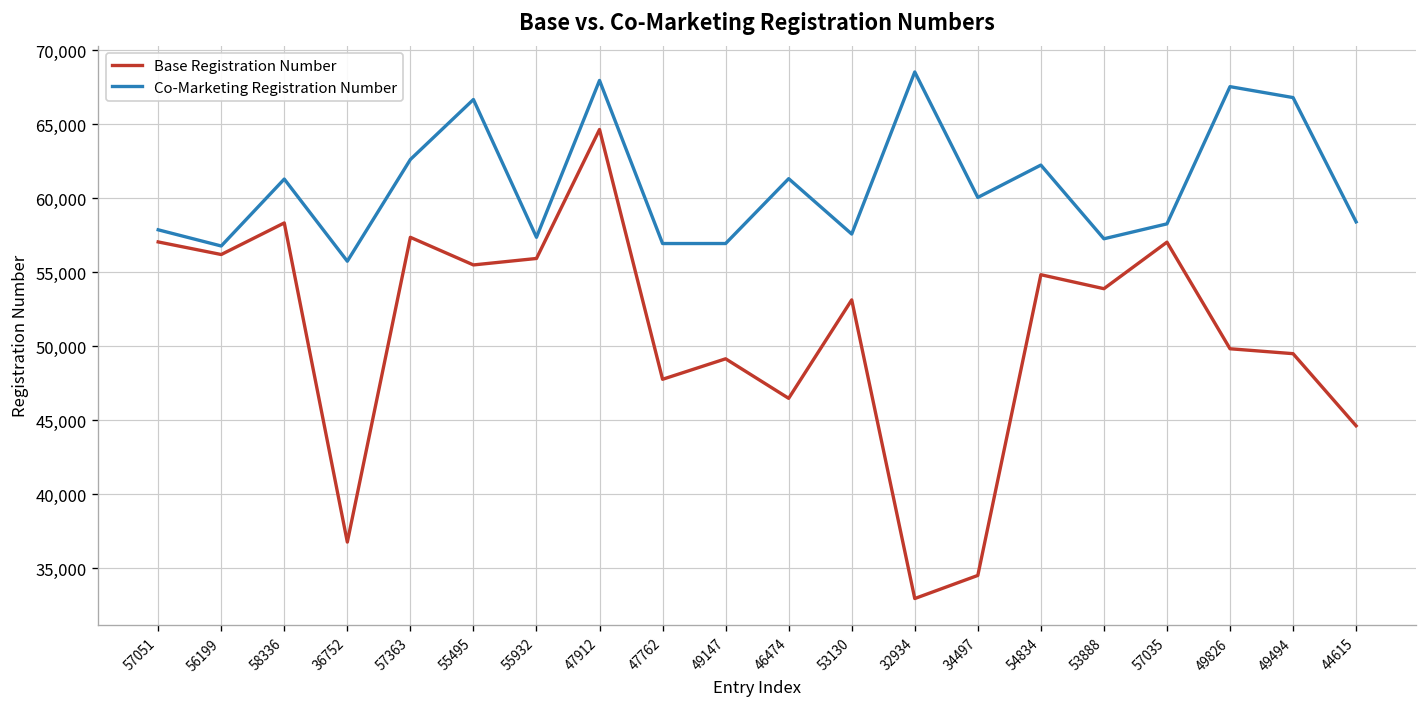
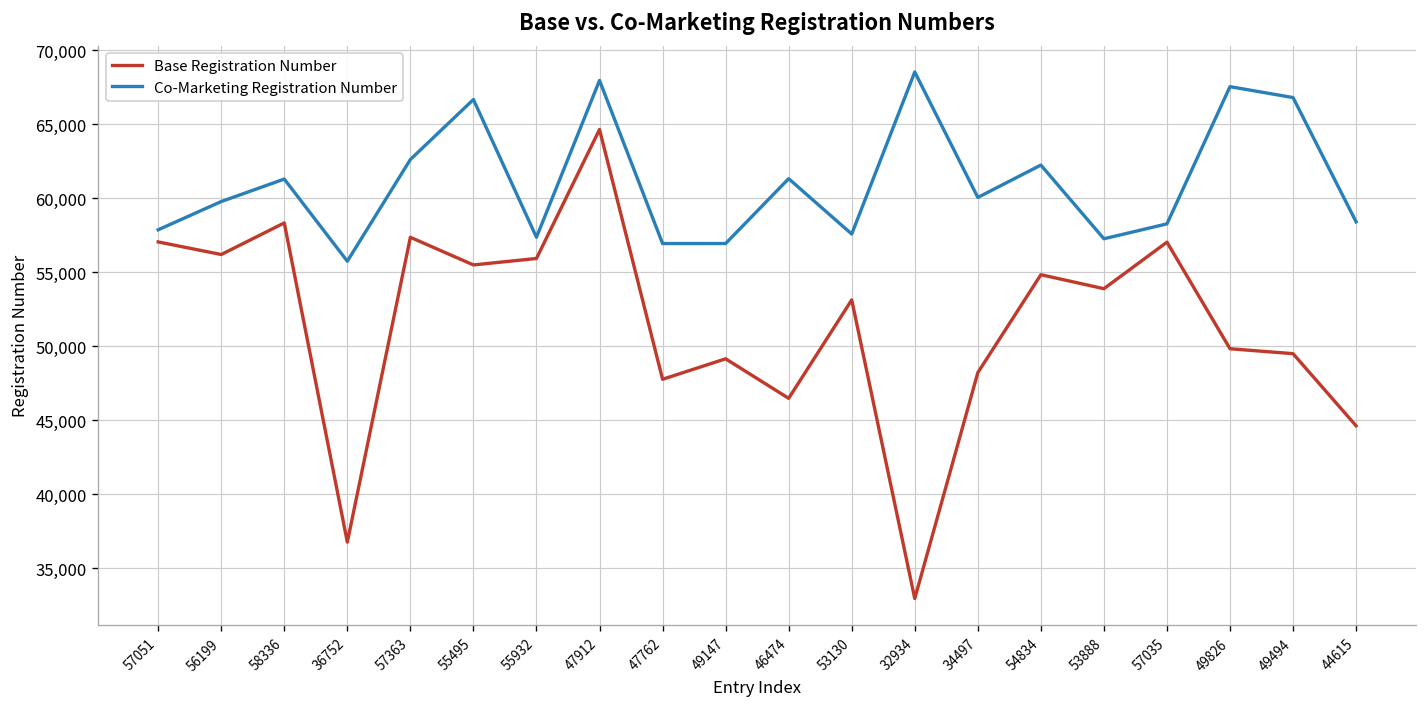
  {
    "Base Registration Number": {
      "57051": "57,100",
      "56199": "56,200",
      "58336": "58,300",
      "36752": "36,800",
      "57363": "57,400",
      "55495": "55,500",
      "55932": "55,900",
      "47912": "64,700",
      "47762": "47,800",
      "49147": "49,100",
      "46474": "46,500",
      "53130": "53,100",
      "32934": "32,900",
-     "34497": "34,500",
+     "34497": "48,200",
      "54834": "54,800",
      "53888": "53,900",
      "57035": "57,000",
      "49826": "49,800",
      "49494": "49,500",
      "44615": "44,600"
    },
    "Co-Marketing Registration Number": {
      "57051": "57,900",
-     "56199": "56,800",
+     "56199": "59,800",
      "58336": "61,300",
      "36752": "55,700",
      "57363": "62,600",
      "55495": "66,700",
      "55932": "57,400",
      "47912": "68,000",
      "47762": "56,900",
      "49147": "56,900",
      "46474": "61,300",
      "53130": "57,600",
      "32934": "68,500",
      "34497": "60,100",
      "54834": "62,200",
      "53888": "57,300",
      "57035": "58,300",
      "49826": "67,600",
      "49494": "66,800",
      "44615": "58,400"
    }
  }
